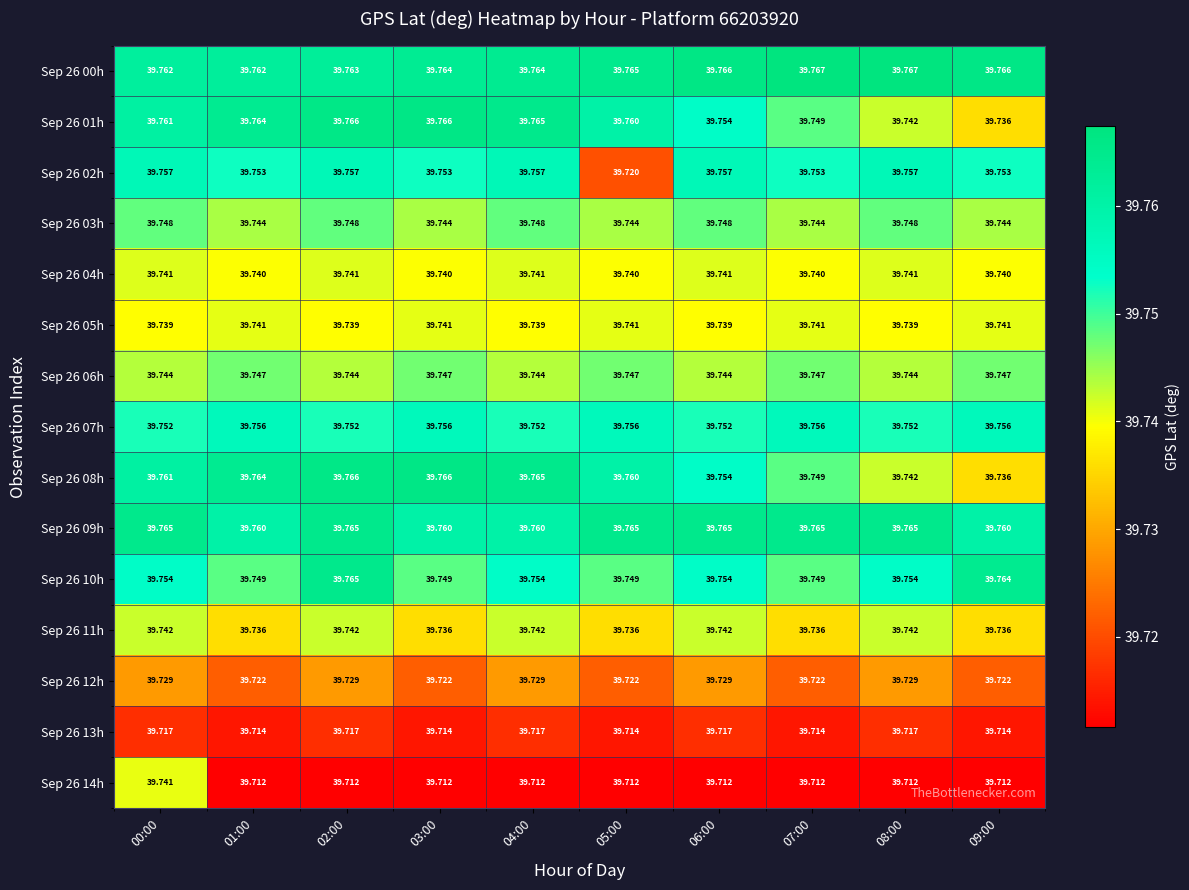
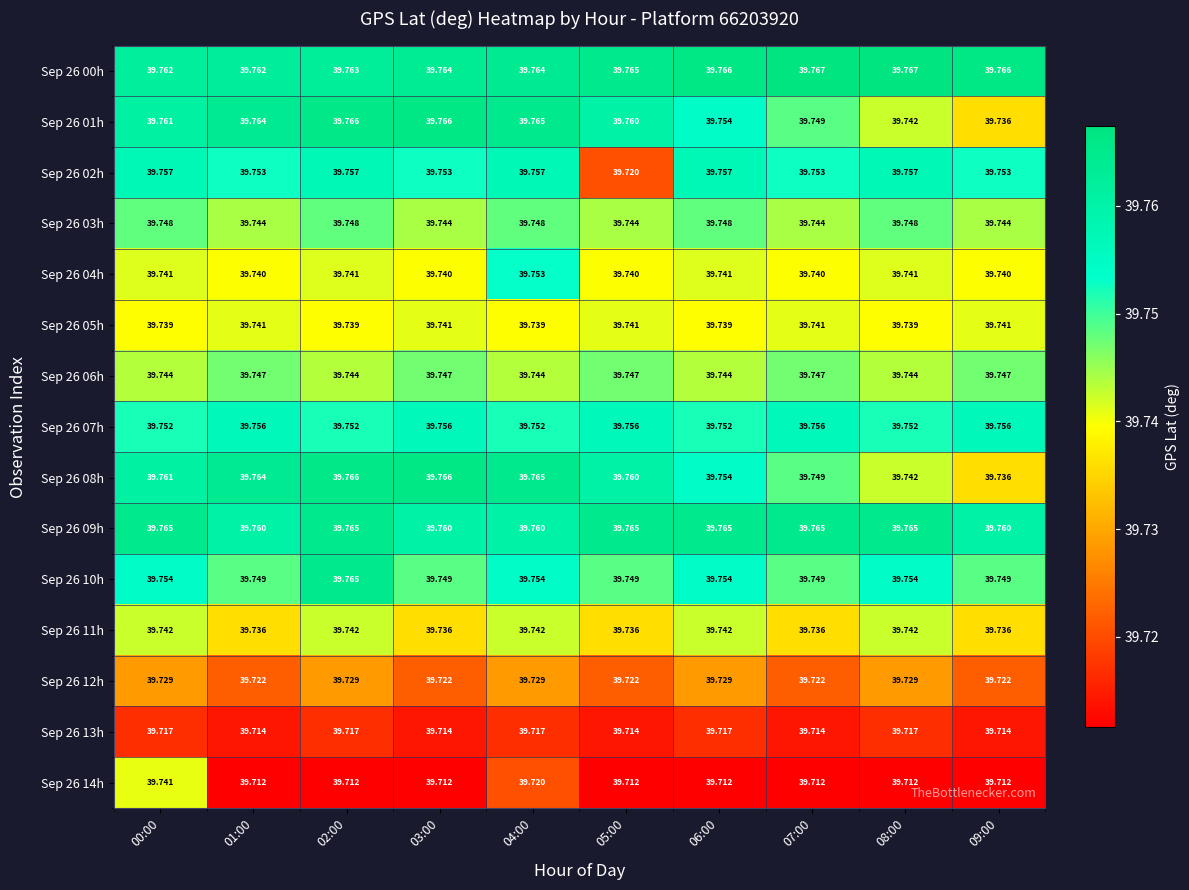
  {
    "Sep 26 00h": {
      "00:00": 39.762,
      "01:00": 39.762,
      "02:00": 39.763,
      "03:00": 39.764,
      "04:00": 39.764,
      "05:00": 39.765,
      "06:00": 39.766,
      "07:00": 39.767,
      "08:00": 39.767,
      "09:00": 39.766
    },
    "Sep 26 01h": {
      "00:00": 39.761,
      "01:00": 39.764,
      "02:00": 39.766,
      "03:00": 39.766,
      "04:00": 39.765,
      "05:00": 39.760,
      "06:00": 39.754,
      "07:00": 39.749,
      "08:00": 39.742,
      "09:00": 39.736
    },
    "Sep 26 02h": {
      "00:00": 39.757,
      "01:00": 39.753,
      "02:00": 39.757,
      "03:00": 39.753,
      "04:00": 39.757,
      "05:00": 39.720,
      "06:00": 39.757,
      "07:00": 39.753,
      "08:00": 39.757,
      "09:00": 39.753
    },
    "Sep 26 03h": {
      "00:00": 39.748,
      "01:00": 39.744,
      "02:00": 39.748,
      "03:00": 39.744,
      "04:00": 39.748,
      "05:00": 39.744,
      "06:00": 39.748,
      "07:00": 39.744,
      "08:00": 39.748,
      "09:00": 39.744
    },
    "Sep 26 04h": {
      "00:00": 39.741,
      "01:00": 39.740,
      "02:00": 39.741,
      "03:00": 39.740,
-     "04:00": 39.741,
+     "04:00": 39.753,
      "05:00": 39.740,
      "06:00": 39.741,
      "07:00": 39.740,
      "08:00": 39.741,
      "09:00": 39.740
    },
    "Sep 26 05h": {
      "00:00": 39.739,
      "01:00": 39.741,
      "02:00": 39.739,
      "03:00": 39.741,
      "04:00": 39.739,
      "05:00": 39.741,
      "06:00": 39.739,
      "07:00": 39.741,
      "08:00": 39.739,
      "09:00": 39.741
    },
    "Sep 26 06h": {
      "00:00": 39.744,
      "01:00": 39.747,
      "02:00": 39.744,
      "03:00": 39.747,
      "04:00": 39.744,
      "05:00": 39.747,
      "06:00": 39.744,
      "07:00": 39.747,
      "08:00": 39.744,
      "09:00": 39.747
    },
    "Sep 26 07h": {
      "00:00": 39.752,
      "01:00": 39.756,
      "02:00": 39.752,
      "03:00": 39.756,
      "04:00": 39.752,
      "05:00": 39.756,
      "06:00": 39.752,
      "07:00": 39.756,
      "08:00": 39.752,
      "09:00": 39.756
    },
    "Sep 26 08h": {
      "00:00": 39.761,
      "01:00": 39.764,
      "02:00": 39.766,
      "03:00": 39.766,
      "04:00": 39.765,
      "05:00": 39.760,
      "06:00": 39.754,
      "07:00": 39.749,
      "08:00": 39.742,
      "09:00": 39.736
    },
    "Sep 26 09h": {
      "00:00": 39.765,
      "01:00": 39.760,
      "02:00": 39.765,
      "03:00": 39.760,
      "04:00": 39.760,
      "05:00": 39.765,
      "06:00": 39.765,
      "07:00": 39.765,
      "08:00": 39.765,
      "09:00": 39.760
    },
    "Sep 26 10h": {
      "00:00": 39.754,
      "01:00": 39.749,
      "02:00": 39.765,
      "03:00": 39.749,
      "04:00": 39.754,
      "05:00": 39.749,
      "06:00": 39.754,
      "07:00": 39.749,
      "08:00": 39.754,
-     "09:00": 39.764
+     "09:00": 39.749
    },
    "Sep 26 11h": {
      "00:00": 39.742,
      "01:00": 39.736,
      "02:00": 39.742,
      "03:00": 39.736,
      "04:00": 39.742,
      "05:00": 39.736,
      "06:00": 39.742,
      "07:00": 39.736,
      "08:00": 39.742,
      "09:00": 39.736
    },
    "Sep 26 12h": {
      "00:00": 39.729,
      "01:00": 39.722,
      "02:00": 39.729,
      "03:00": 39.722,
      "04:00": 39.729,
      "05:00": 39.722,
      "06:00": 39.729,
      "07:00": 39.722,
      "08:00": 39.729,
      "09:00": 39.722
    },
    "Sep 26 13h": {
      "00:00": 39.717,
      "01:00": 39.714,
      "02:00": 39.717,
      "03:00": 39.714,
      "04:00": 39.717,
      "05:00": 39.714,
      "06:00": 39.717,
      "07:00": 39.714,
      "08:00": 39.717,
      "09:00": 39.714
    },
    "Sep 26 14h": {
      "00:00": 39.741,
      "01:00": 39.712,
      "02:00": 39.712,
      "03:00": 39.712,
-     "04:00": 39.712,
+     "04:00": 39.720,
      "05:00": 39.712,
      "06:00": 39.712,
      "07:00": 39.712,
      "08:00": 39.712
    }
  }
